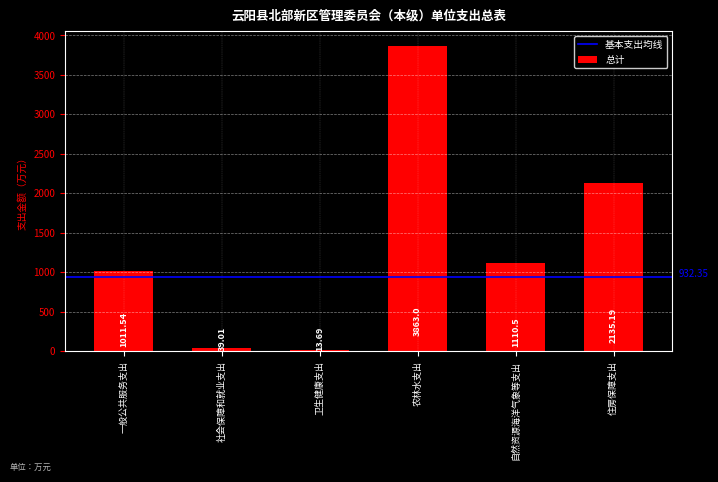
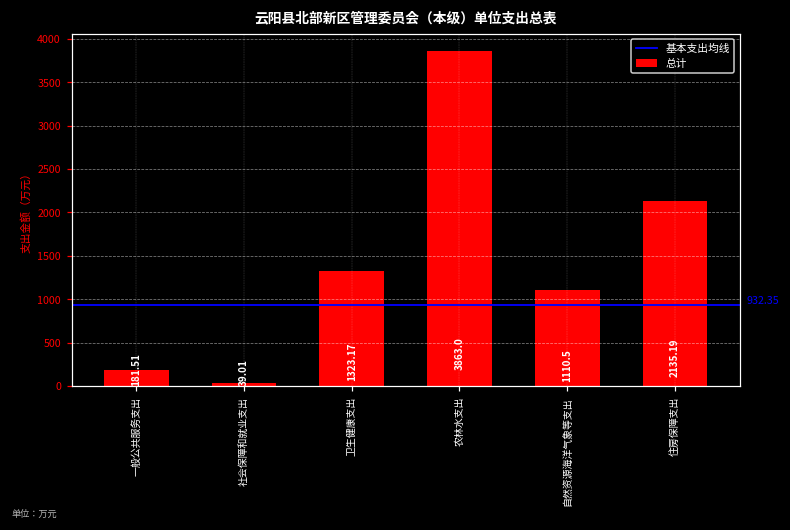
  {
-   "一般公共服务支出": 1011.54,
+   "一般公共服务支出": 181.51,
    "社会保障和就业支出": 39.01,
-   "卫生健康支出": 13.69,
+   "卫生健康支出": 1323.17,
    "农林水支出": 3863.0,
    "自然资源海洋气象等支出": 1110.5,
    "住房保障支出": 2135.19
  }
